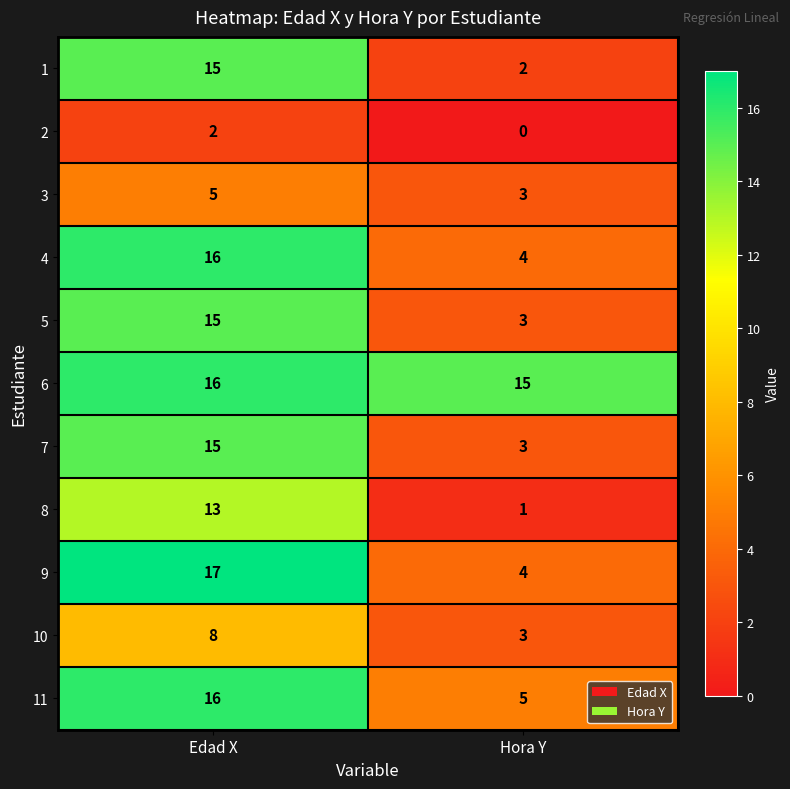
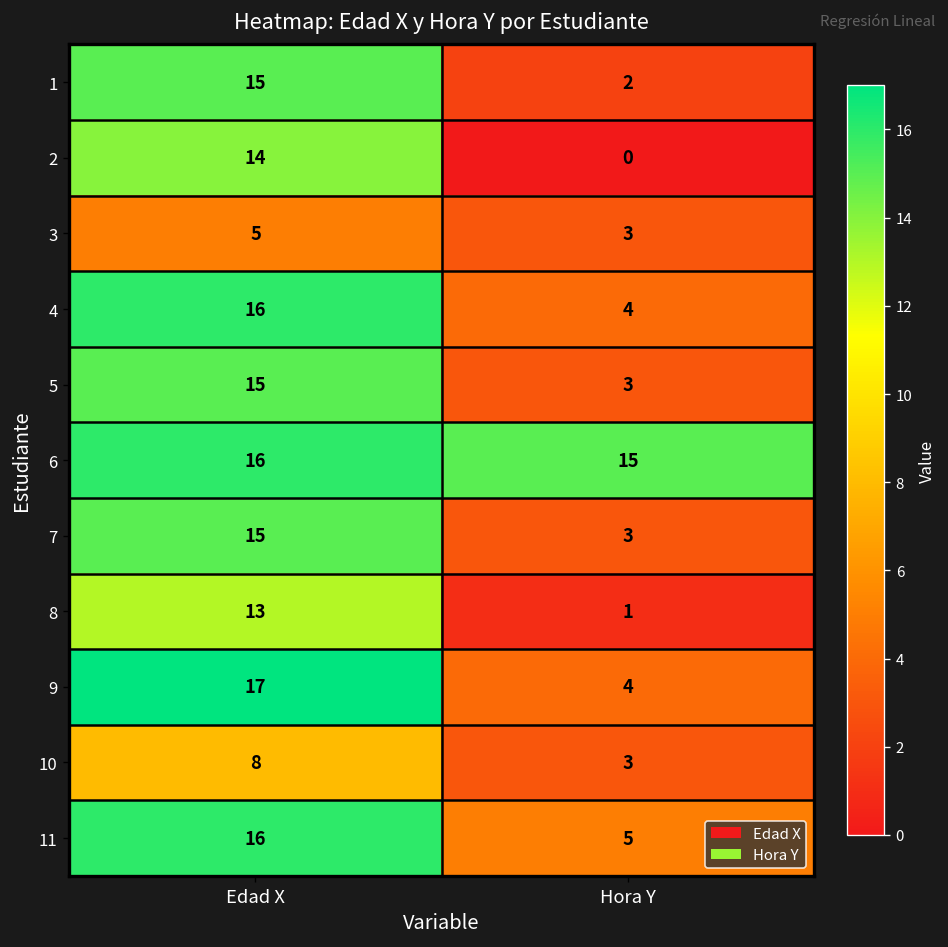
  {
    "1": {
      "Edad X": 15,
      "Hora Y": 2
    },
    "2": {
-     "Edad X": 2,
+     "Edad X": 14,
      "Hora Y": 0
    },
    "3": {
      "Edad X": 5,
      "Hora Y": 3
    },
    "4": {
      "Edad X": 16,
      "Hora Y": 4
    },
    "5": {
      "Edad X": 15,
      "Hora Y": 3
    },
    "6": {
      "Edad X": 16,
      "Hora Y": 15
    },
    "7": {
      "Edad X": 15,
      "Hora Y": 3
    },
    "8": {
      "Edad X": 13,
      "Hora Y": 1
    },
    "9": {
      "Edad X": 17,
      "Hora Y": 4
    },
    "10": {
      "Edad X": 8,
      "Hora Y": 3
    },
    "11": {
      "Edad X": 16,
      "Hora Y": 5
    }
  }
